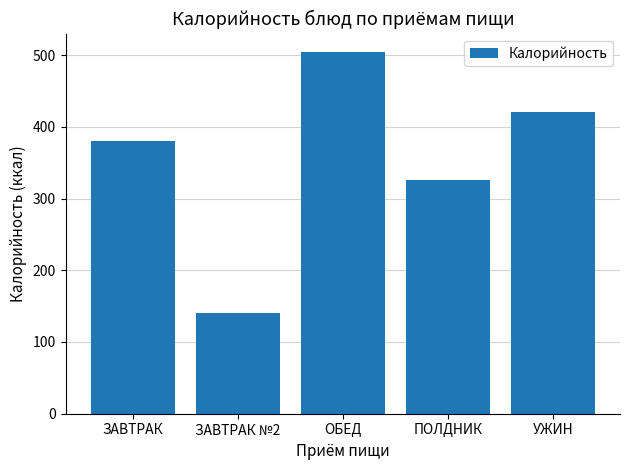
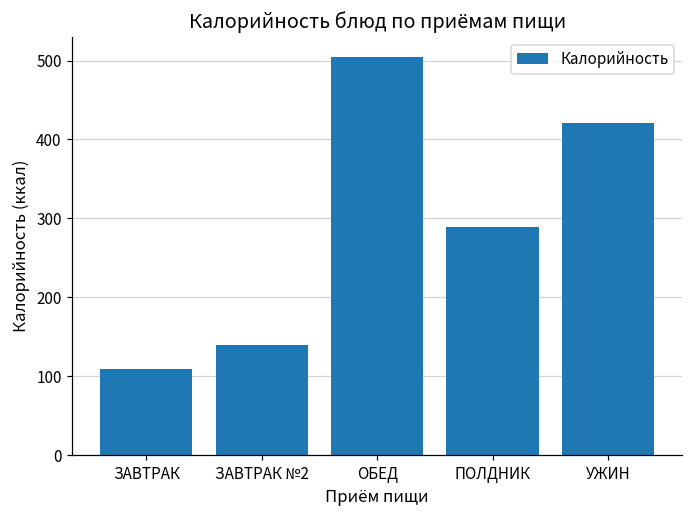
  {
-   "ЗАВТРАК": 380,
+   "ЗАВТРАК": 110,
    "ЗАВТРАК №2": 140,
    "ОБЕД": 500,
-   "ПОЛДНИК": 330,
+   "ПОЛДНИК": 290,
    "УЖИН": 420
  }
